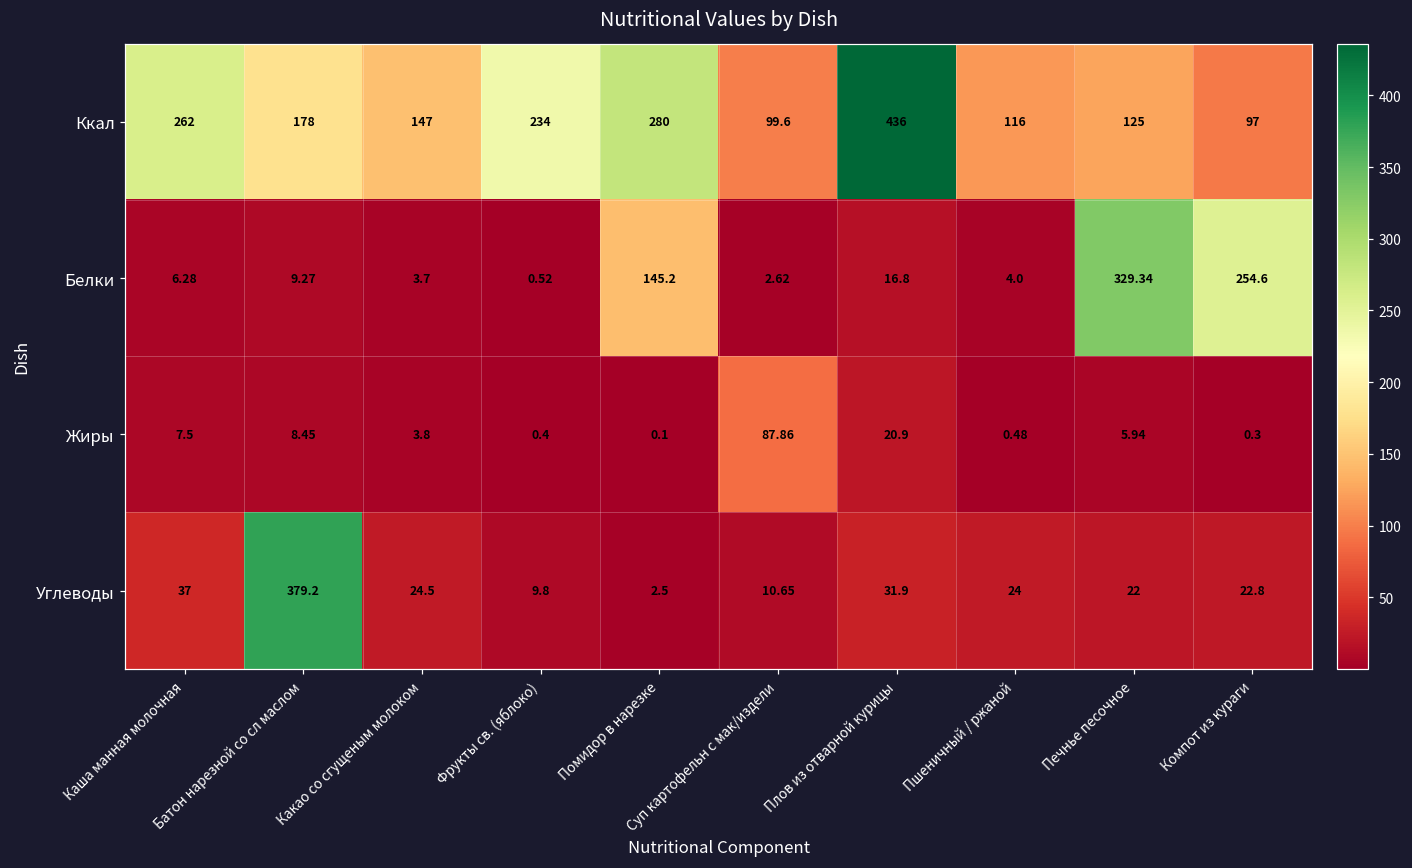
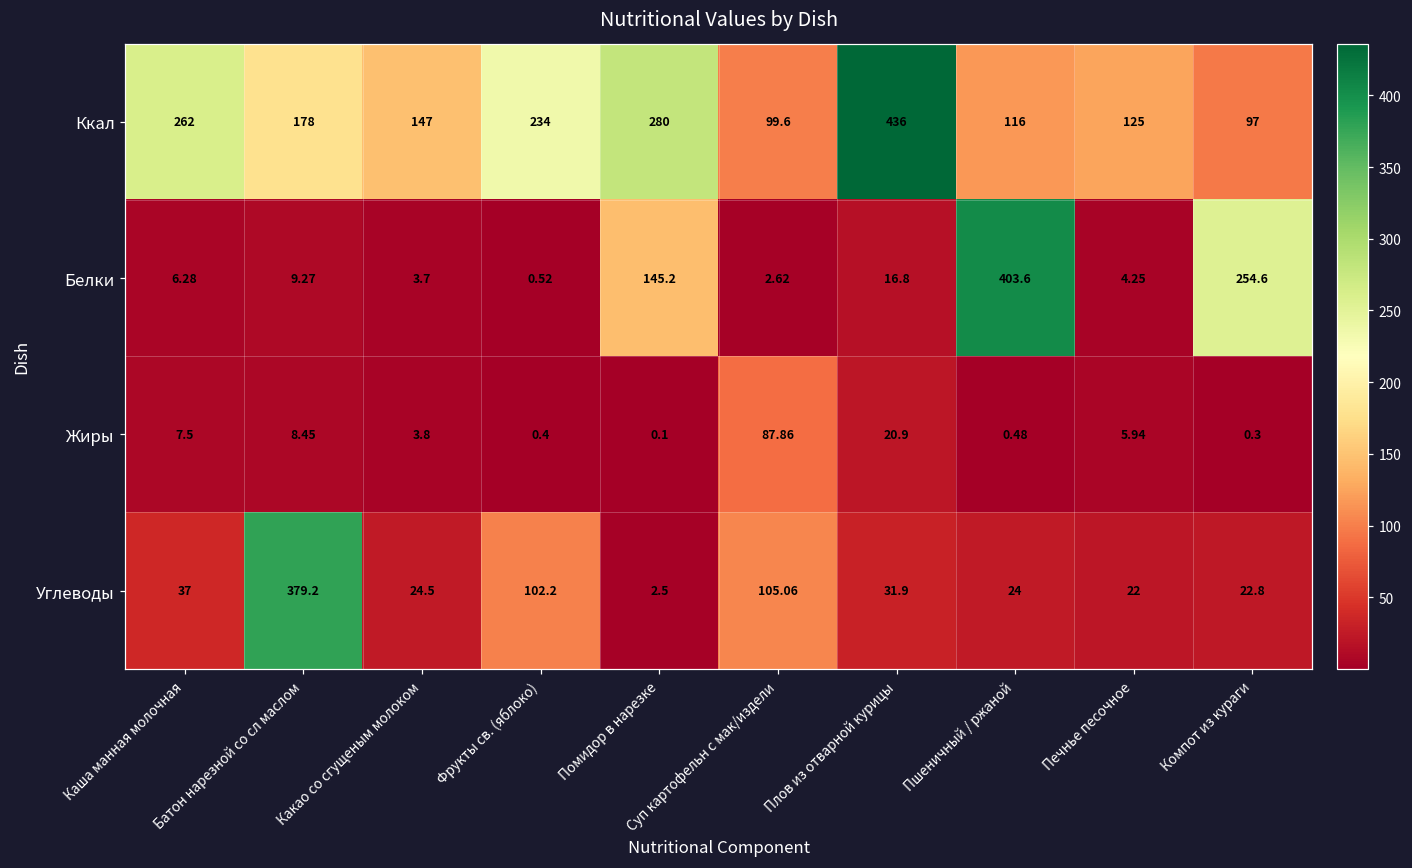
  {
    "Ккал": {
      "Каша манная молочная": 262,
      "Батон нарезной со сл маслом": 178,
      "Какао со сгущеным молоком": 147,
      "Фрукты св. (яблоко)": 234,
      "Помидор в нарезке": 280,
      "Суп картофельн с мак/издели": 99.6,
      "Плов из отварной курицы": 436,
      "Пшеничный / ржаной": 116,
      "Печнье песочное": 125,
      "Компот из кураги": 97
    },
    "Белки": {
      "Каша манная молочная": 6.28,
      "Батон нарезной со сл маслом": 9.27,
      "Какао со сгущеным молоком": 3.7,
      "Фрукты св. (яблоко)": 0.52,
      "Помидор в нарезке": 145.2,
      "Суп картофельн с мак/издели": 2.62,
      "Плов из отварной курицы": 16.8,
-     "Пшеничный / ржаной": 4.0,
-     "Печнье песочное": 329.34,
+     "Пшеничный / ржаной": 403.6,
+     "Печнье песочное": 4.25,
      "Компот из кураги": 254.6
    },
    "Жиры": {
      "Каша манная молочная": 7.5,
      "Батон нарезной со сл маслом": 8.45,
      "Какао со сгущеным молоком": 3.8,
      "Фрукты св. (яблоко)": 0.4,
      "Помидор в нарезке": 0.1,
      "Суп картофельн с мак/издели": 87.86,
      "Плов из отварной курицы": 20.9,
      "Пшеничный / ржаной": 0.48,
      "Печнье песочное": 5.94,
      "Компот из кураги": 0.3
    },
    "Углеводы": {
      "Каша манная молочная": 37,
      "Батон нарезной со сл маслом": 379.2,
      "Какао со сгущеным молоком": 24.5,
-     "Фрукты св. (яблоко)": 9.8,
+     "Фрукты св. (яблоко)": 102.2,
      "Помидор в нарезке": 2.5,
-     "Суп картофельн с мак/издели": 10.65,
+     "Суп картофельн с мак/издели": 105.06,
      "Плов из отварной курицы": 31.9,
      "Пшеничный / ржаной": 24,
      "Печнье песочное": 22,
      "Компот из кураги": 22.8
    }
  }
